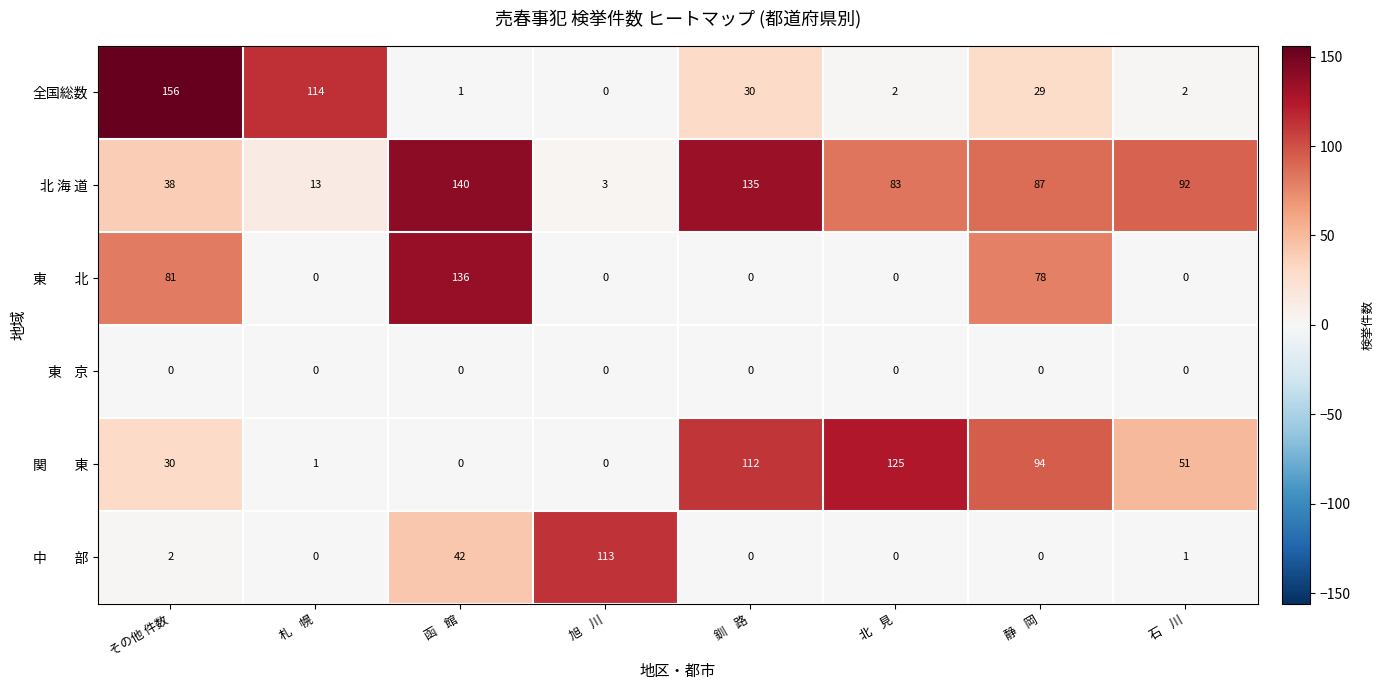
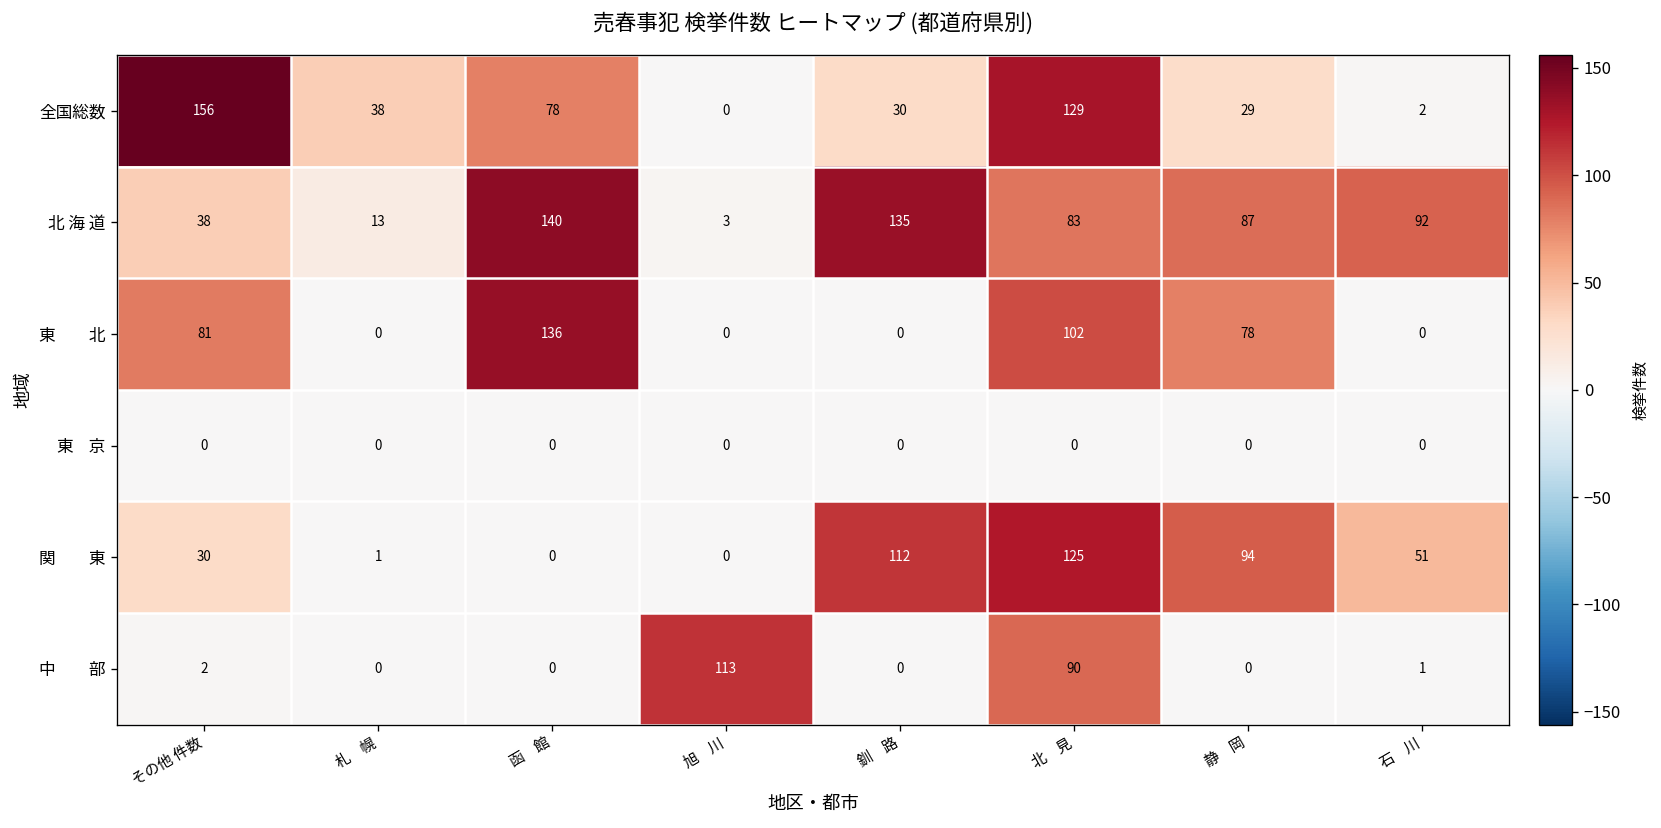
  {
    "全国総数": {
      "その他 件数": 156,
-     "札 幌": 114,
-     "函 館": 1,
+     "札 幌": 38,
+     "函 館": 78,
      "旭 川": 0,
      "釧 路": 30,
-     "北 見": 2,
+     "北 見": 129,
      "静 岡": 29,
      "石 川": 2
    },
    "北 海 道": {
      "その他 件数": 38,
      "札 幌": 13,
      "函 館": 140,
      "旭 川": 3,
      "釧 路": 135,
      "北 見": 83,
      "静 岡": 87,
      "石 川": 92
    },
    "東 北": {
      "その他 件数": 81,
      "札 幌": 0,
      "函 館": 136,
      "旭 川": 0,
      "釧 路": 0,
-     "北 見": 0,
+     "北 見": 102,
      "静 岡": 78,
      "石 川": 0
    },
    "東 京": {
      "その他 件数": 0,
      "札 幌": 0,
      "函 館": 0,
      "旭 川": 0,
      "釧 路": 0,
      "北 見": 0,
      "静 岡": 0,
      "石 川": 0
    },
    "関 東": {
      "その他 件数": 30,
      "札 幌": 1,
      "函 館": 0,
      "旭 川": 0,
      "釧 路": 112,
      "北 見": 125,
      "静 岡": 94,
      "石 川": 51
    },
    "中 部": {
      "その他 件数": 2,
      "札 幌": 0,
-     "函 館": 42,
+     "函 館": 0,
      "旭 川": 113,
      "釧 路": 0,
-     "北 見": 0,
+     "北 見": 90,
      "静 岡": 0,
      "石 川": 1
    }
  }
